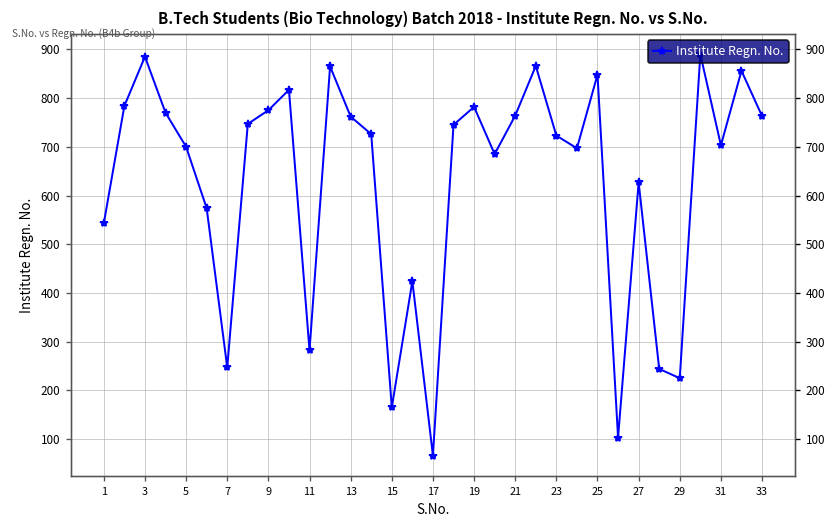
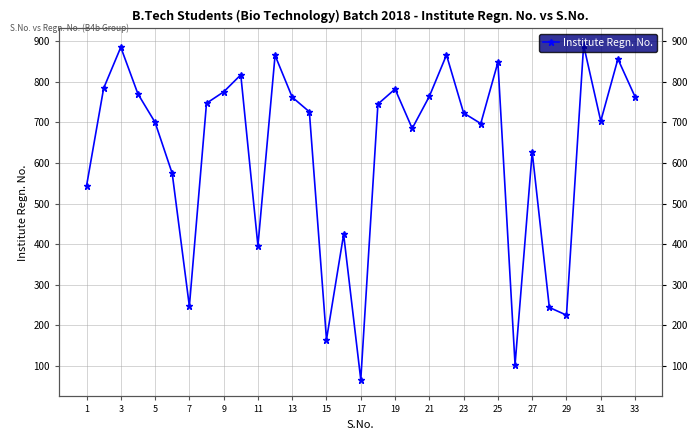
  {
    "1": 540,
    "3": 890,
    "5": 700,
    "7": 250,
    "9": 780,
-   "11": 280,
+   "11": 400,
    "13": 760,
    "15": 170,
    "17": 70,
    "19": 780,
    "21": 760,
    "23": 720,
    "25": 850,
    "27": 630,
    "29": 230,
    "31": 700,
    "33": 760
  }
